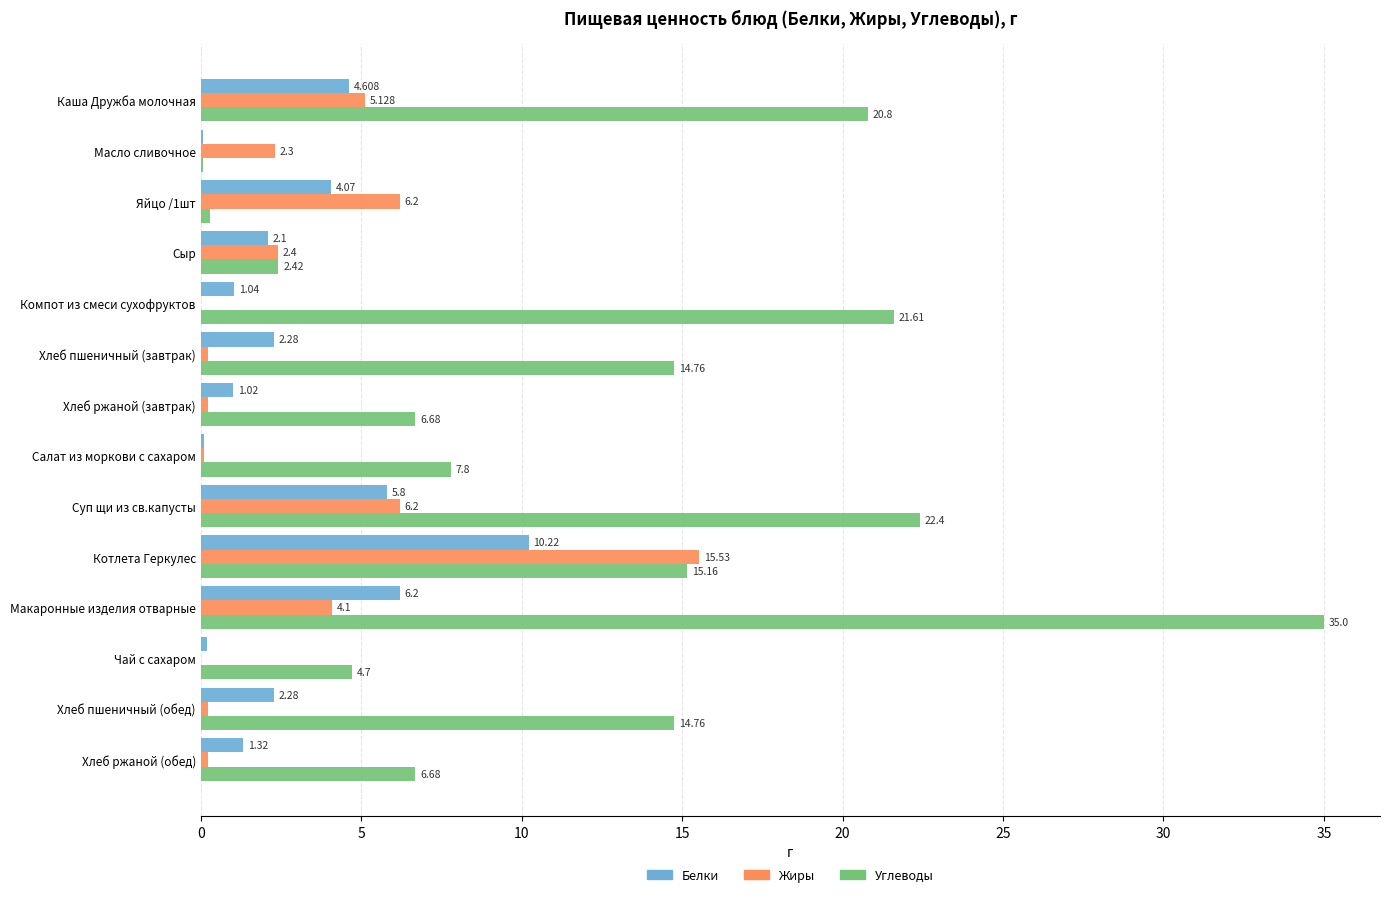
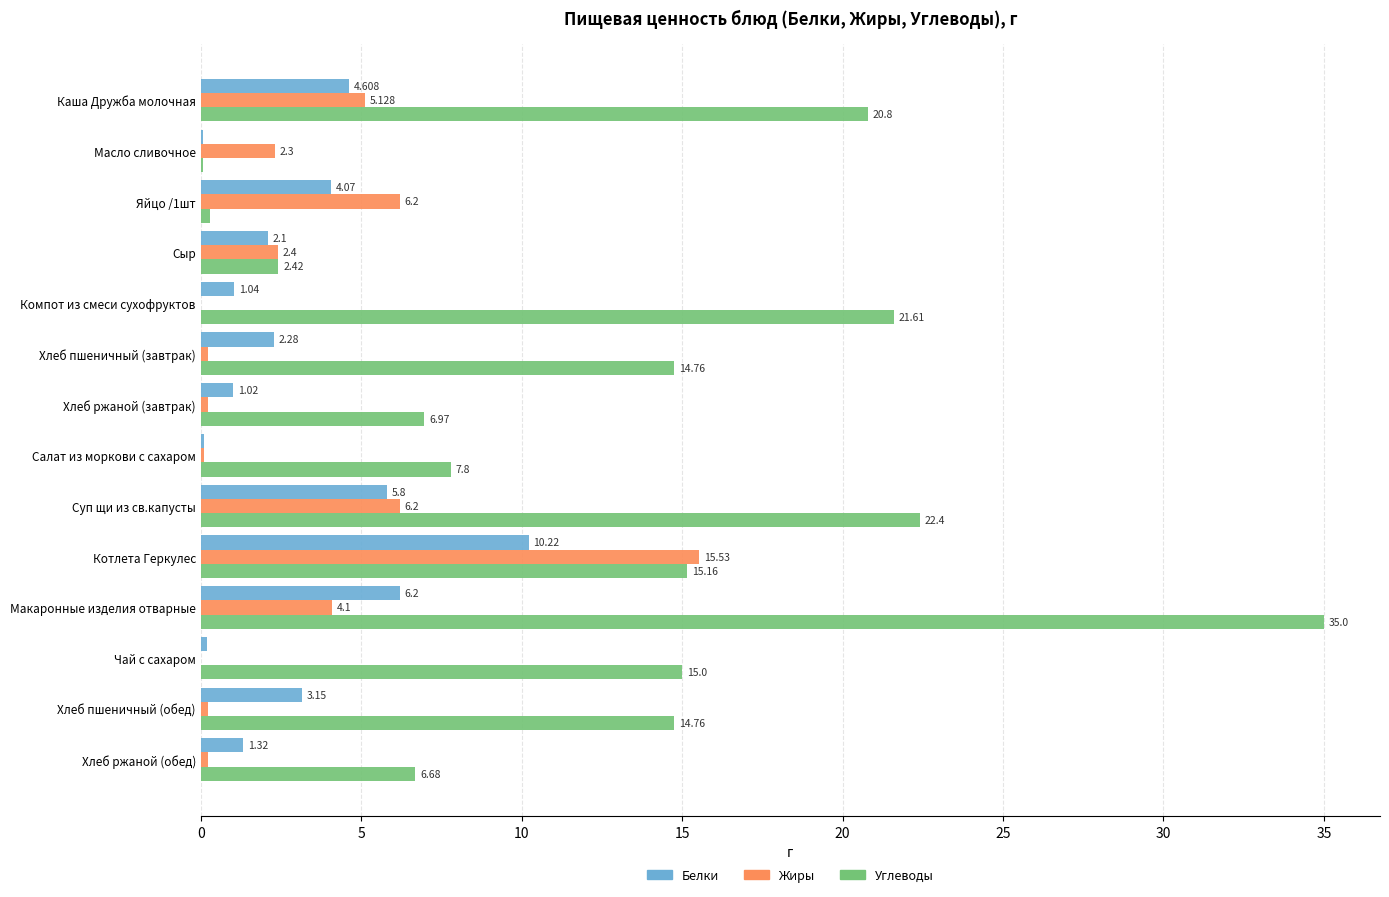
  {
    "Белки": {
      "Каша Дружба молочная": 4.608,
      "Яйцо /1шт": 4.07,
      "Сыр": 2.1,
      "Компот из смеси сухофруктов": 1.04,
      "Хлеб пшеничный (завтрак)": 2.28,
      "Хлеб ржаной (завтрак)": 1.02,
      "Суп щи из св.капусты": 5.8,
      "Котлета Геркулес": 10.22,
      "Макаронные изделия отварные": 6.2,
-     "Хлеб пшеничный (обед)": 2.28,
+     "Хлеб пшеничный (обед)": 3.15,
      "Хлеб ржаной (обед)": 1.32
    },
    "Жиры": {
      "Каша Дружба молочная": 5.128,
      "Масло сливочное": 2.3,
      "Яйцо /1шт": 6.2,
      "Сыр": 2.4,
      "Суп щи из св.капусты": 6.2,
      "Котлета Геркулес": 15.53,
      "Макаронные изделия отварные": 4.1
    },
    "Углеводы": {
      "Каша Дружба молочная": 20.8,
      "Сыр": 2.42,
      "Компот из смеси сухофруктов": 21.61,
      "Хлеб пшеничный (завтрак)": 14.76,
-     "Хлеб ржаной (завтрак)": 6.68,
+     "Хлеб ржаной (завтрак)": 6.97,
      "Салат из моркови с сахаром": 7.8,
      "Суп щи из св.капусты": 22.4,
      "Котлета Геркулес": 15.16,
      "Макаронные изделия отварные": 35.0,
-     "Чай с сахаром": 4.7,
+     "Чай с сахаром": 15.0,
      "Хлеб пшеничный (обед)": 14.76,
      "Хлеб ржаной (обед)": 6.68
    }
  }
